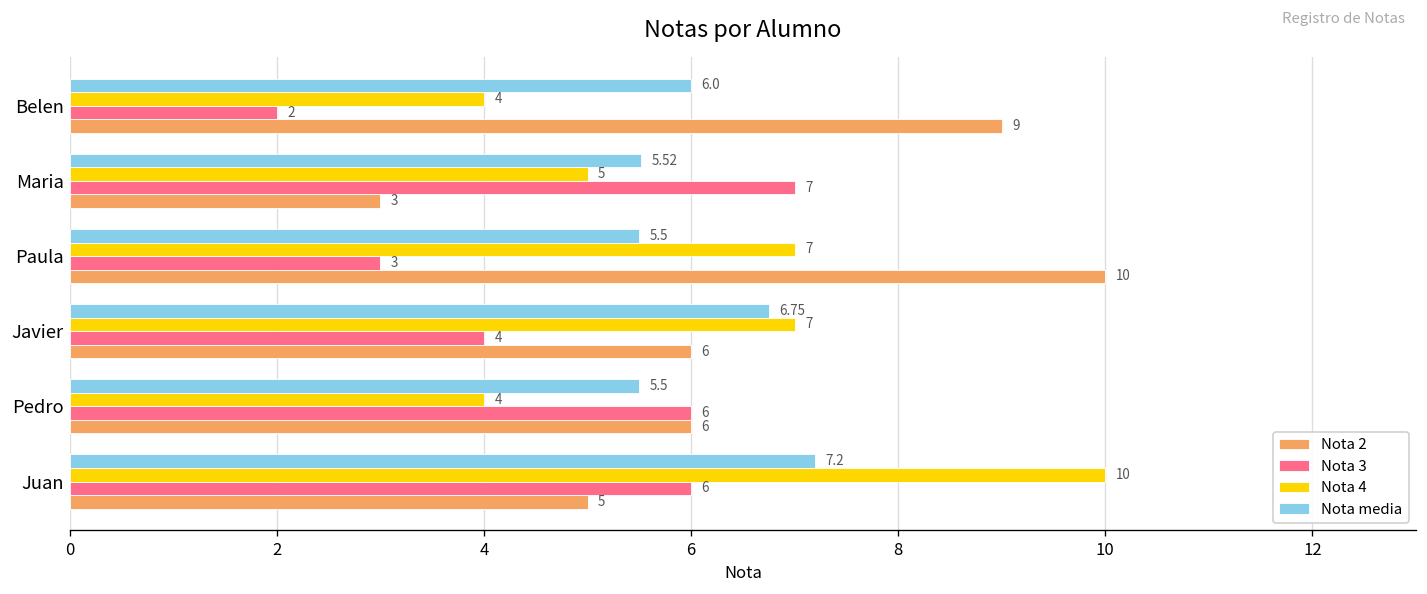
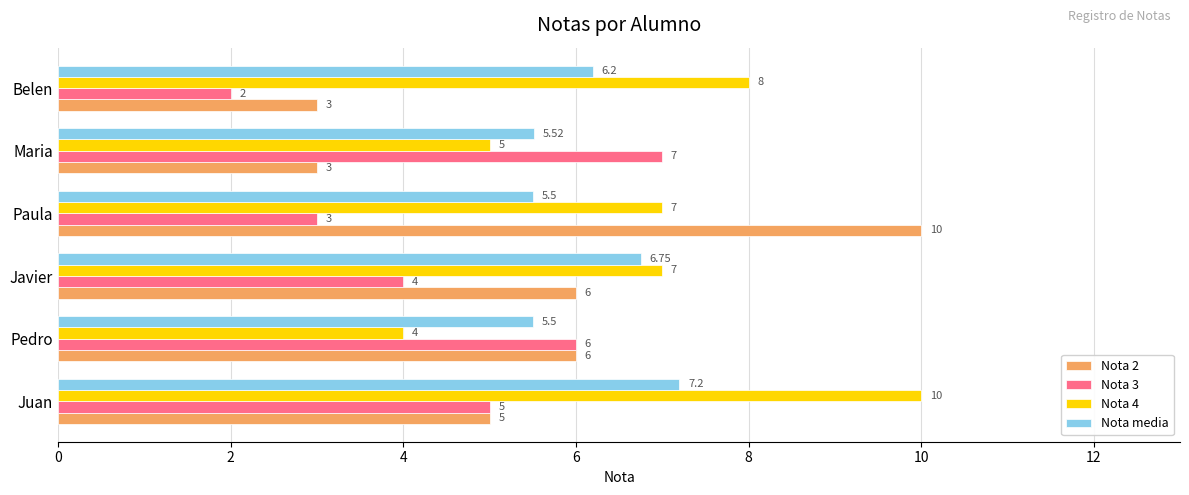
  {
    "Nota 2": {
-     "Belen": 9,
+     "Belen": 3,
      "Maria": 3,
      "Paula": 10,
      "Javier": 6,
      "Pedro": 6,
      "Juan": 5
    },
    "Nota 3": {
      "Belen": 2,
      "Maria": 7,
      "Paula": 3,
      "Javier": 4,
      "Pedro": 6,
-     "Juan": 6
+     "Juan": 5
    },
    "Nota 4": {
-     "Belen": 4,
+     "Belen": 8,
      "Maria": 5,
      "Paula": 7,
      "Javier": 7,
      "Pedro": 4,
      "Juan": 10
    },
    "Nota media": {
-     "Belen": 6.0,
+     "Belen": 6.2,
      "Maria": 5.52,
      "Paula": 5.5,
      "Javier": 6.75,
      "Pedro": 5.5,
      "Juan": 7.2
    }
  }
